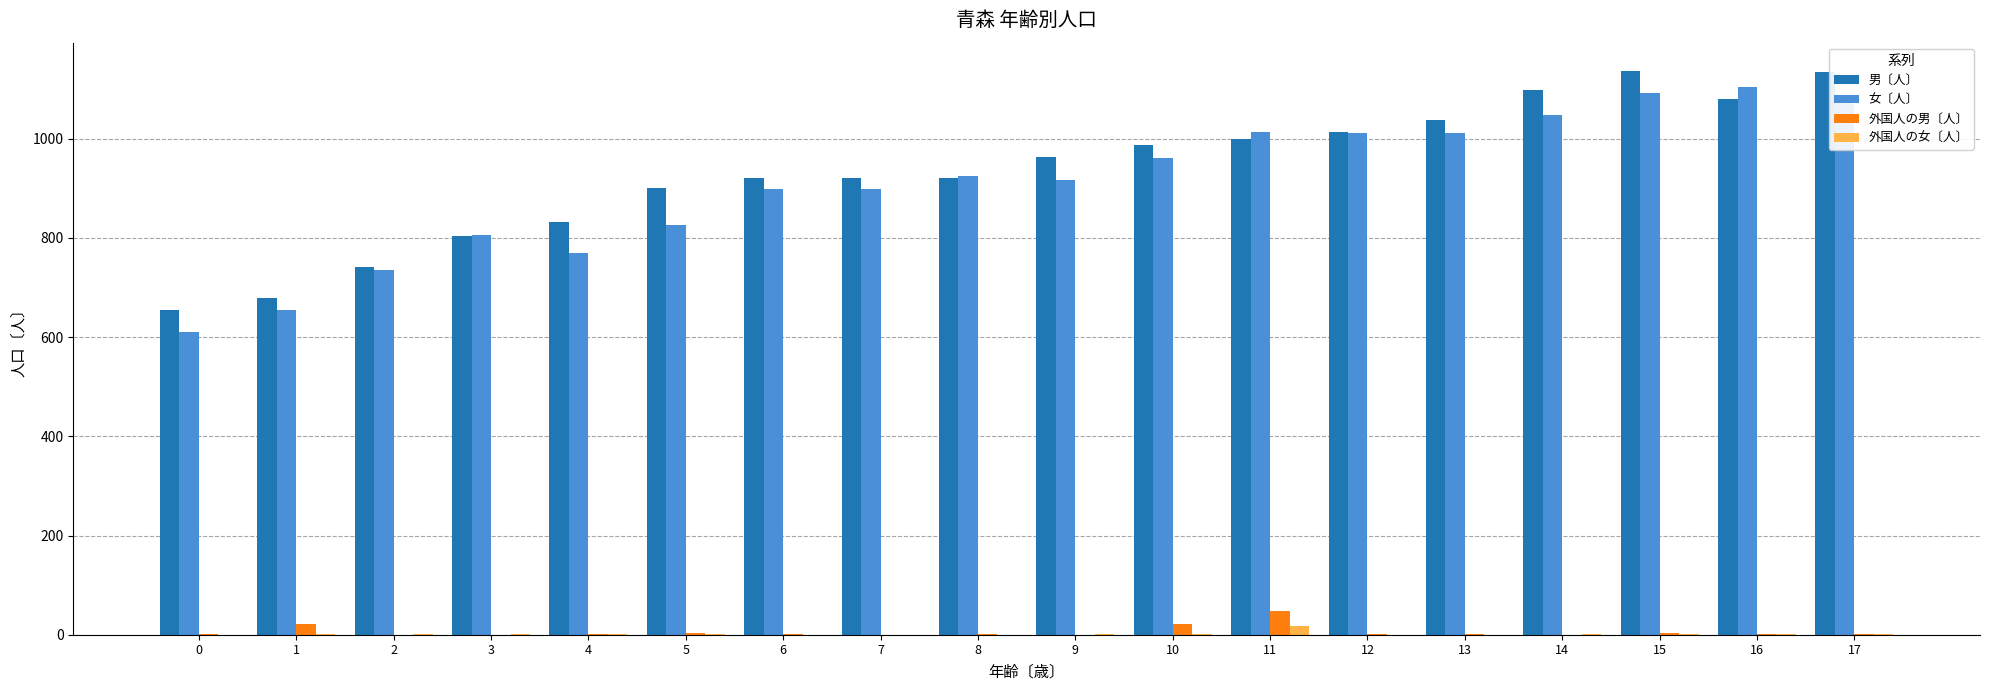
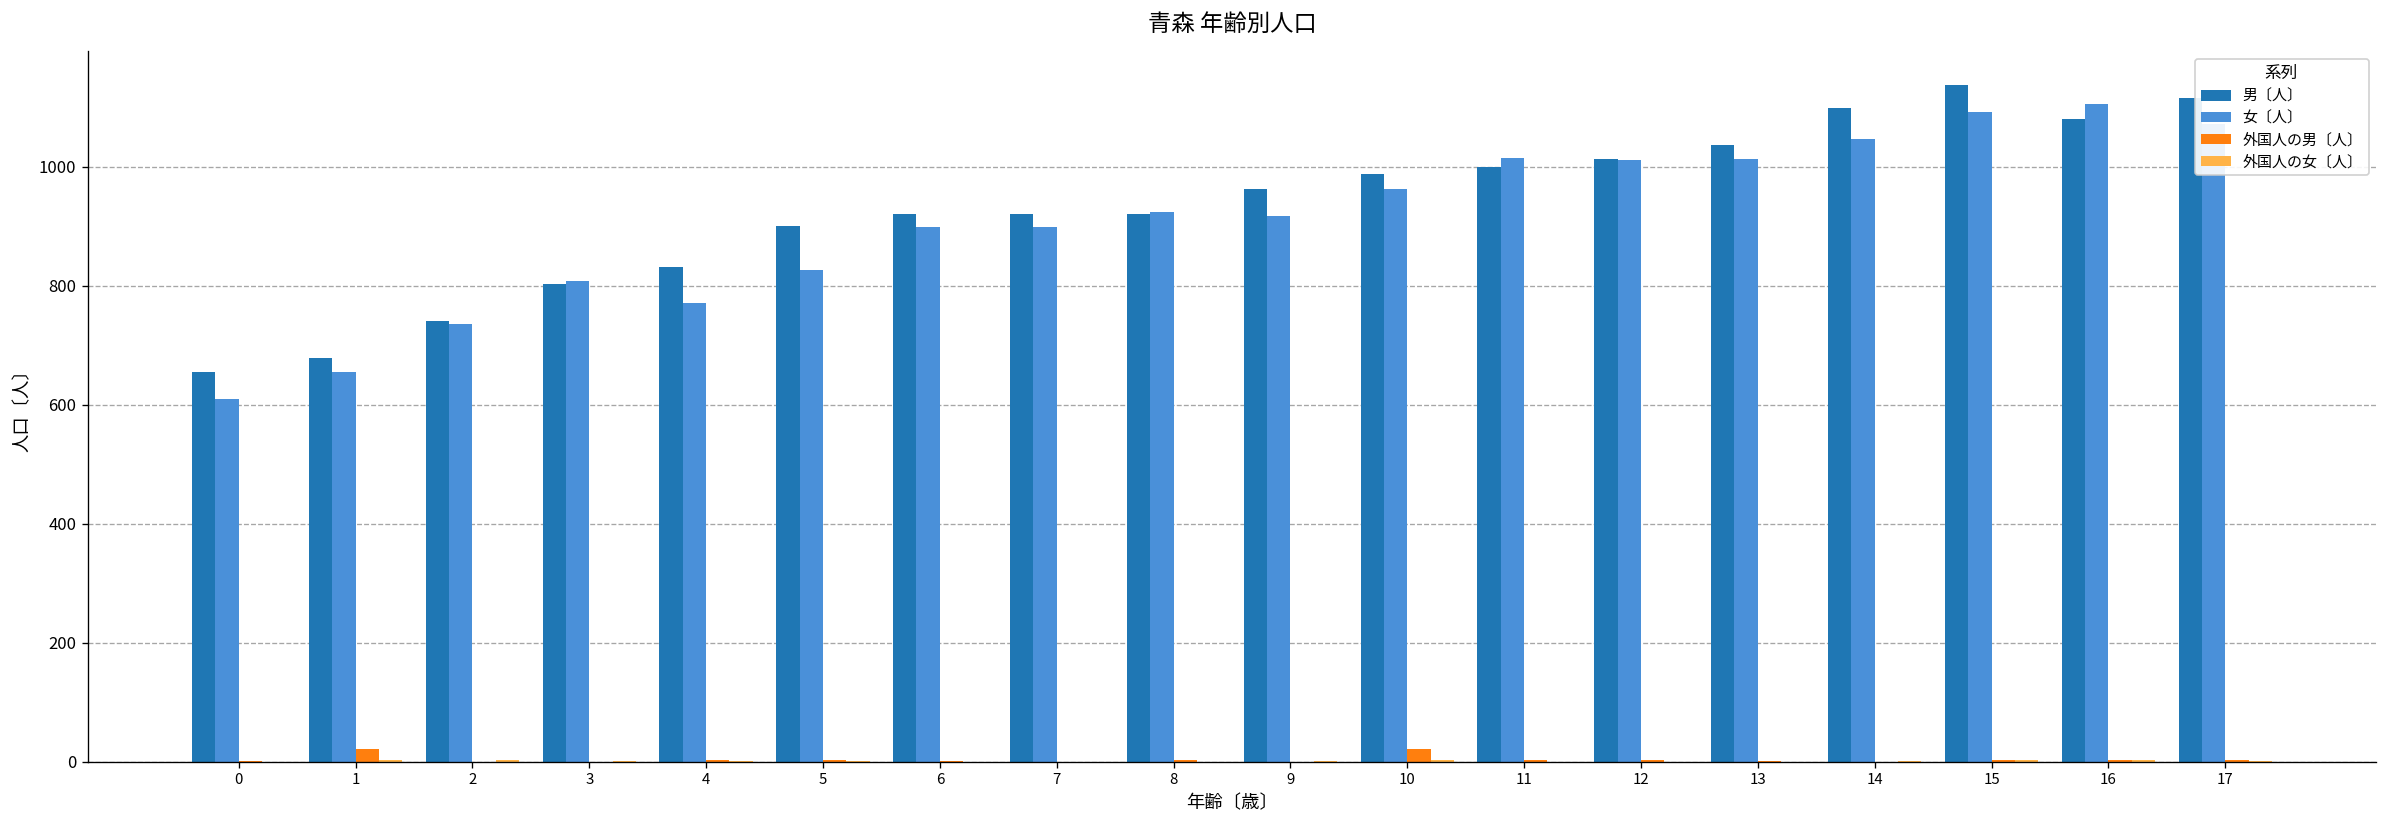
  {
    "男〔人〕": {
      "0": 660,
      "1": 680,
      "2": 740,
      "3": 800,
      "4": 830,
      "5": 900,
      "6": 920,
      "7": 920,
      "8": 920,
      "9": 960,
      "10": 990,
      "11": 1000,
      "12": 1010,
      "13": 1040,
      "14": 1100,
      "15": 1140,
      "16": 1080,
-     "17": 1130
+     "17": 1120
    },
    "女〔人〕": {
      "0": 610,
      "1": 660,
      "2": 740,
      "3": 810,
      "4": 770,
      "5": 830,
      "6": 900,
      "7": 900,
      "8": 920,
      "9": 920,
      "10": 960,
      "11": 1010,
      "12": 1010,
      "13": 1010,
      "14": 1050,
      "15": 1090,
      "16": 1110
    },
    "外国人の男〔人〕": {
      "1": 20,
      "2": 0,
      "3": 0,
      "7": 0,
      "9": 0,
      "10": 20,
-     "11": 50,
+     "11": 0,
      "14": 0
    },
    "外国人の女〔人〕": {
      "0": 0,
      "6": 0,
      "7": 0,
      "8": 0,
-     "11": 20,
+     "11": 0,
      "12": 0,
      "13": 0
    }
  }
